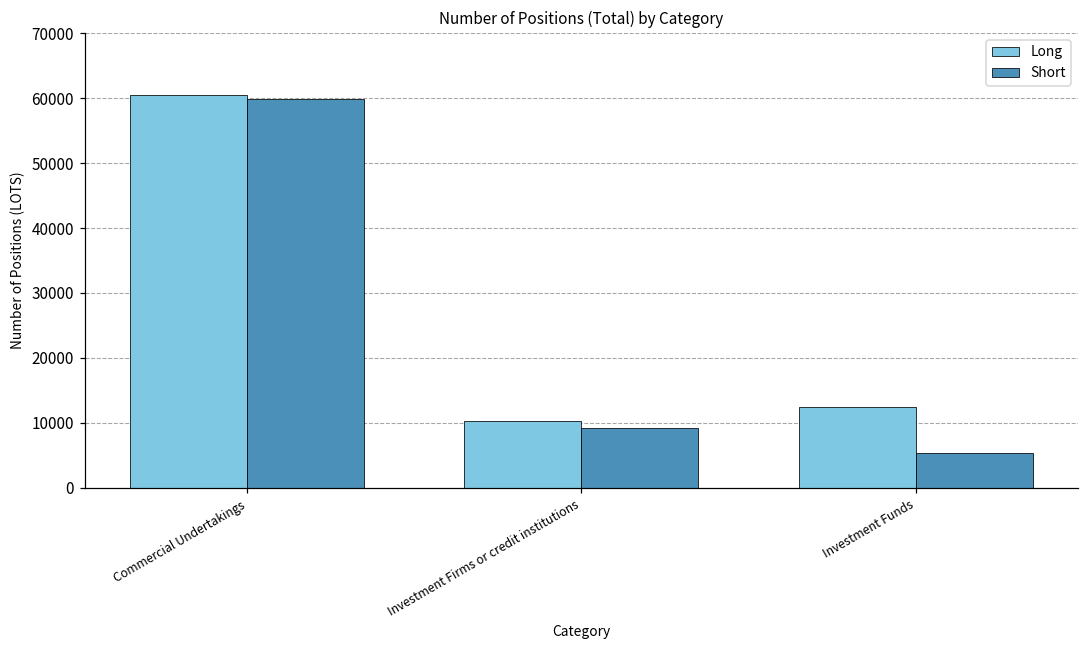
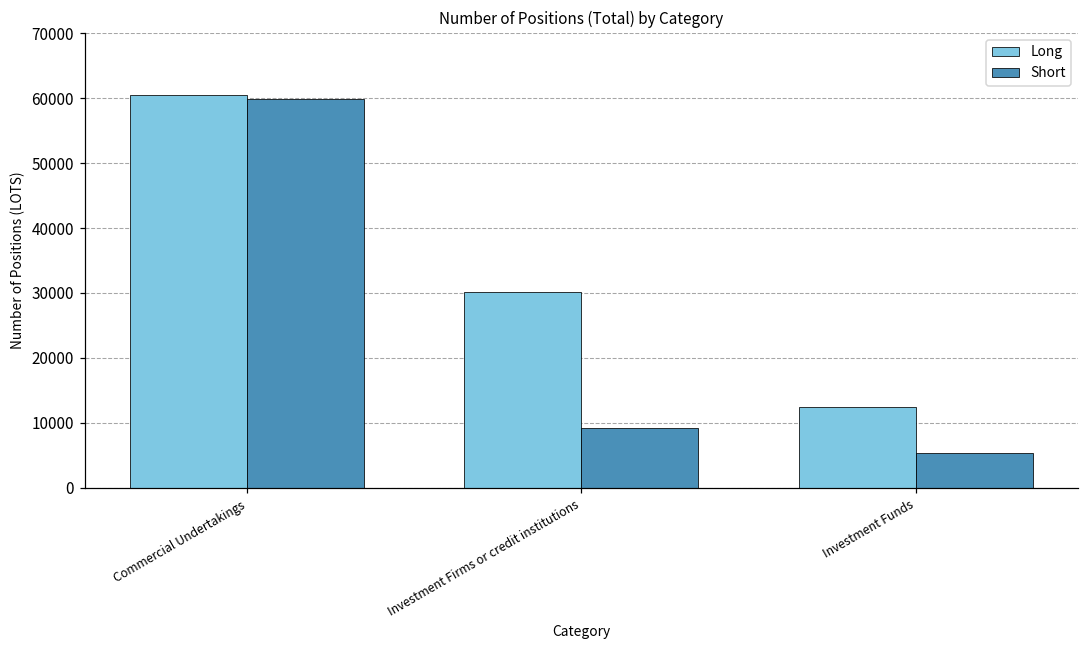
  {
    "Long": {
      "Commercial Undertakings": 61000,
-     "Investment Firms or credit institutions": 10000,
+     "Investment Firms or credit institutions": 30000,
      "Investment Funds": 12000
    },
    "Short": {
      "Commercial Undertakings": 60000,
      "Investment Firms or credit institutions": 9000,
      "Investment Funds": 5000
    }
  }
